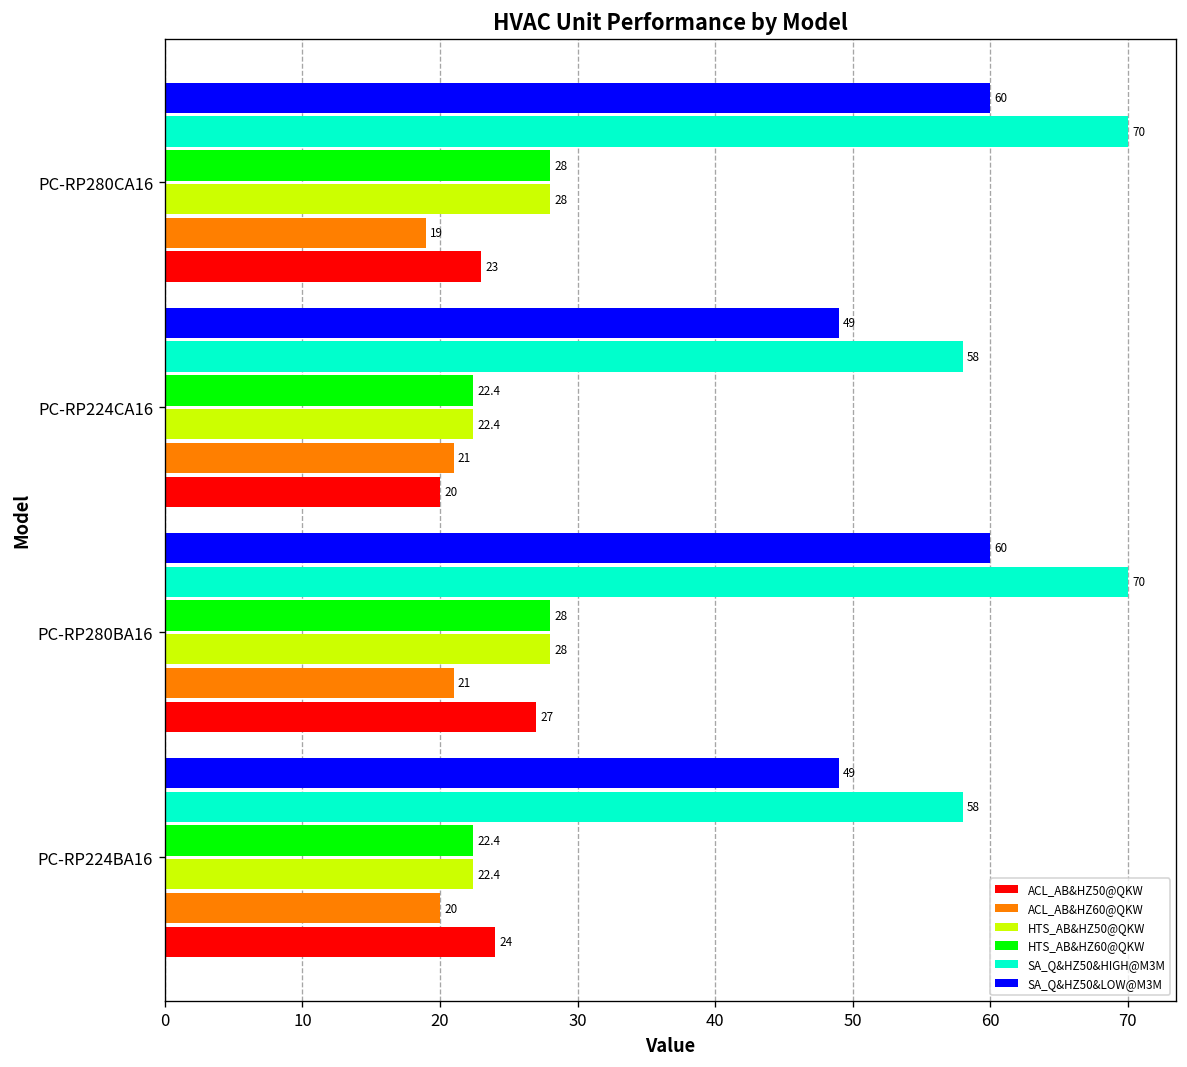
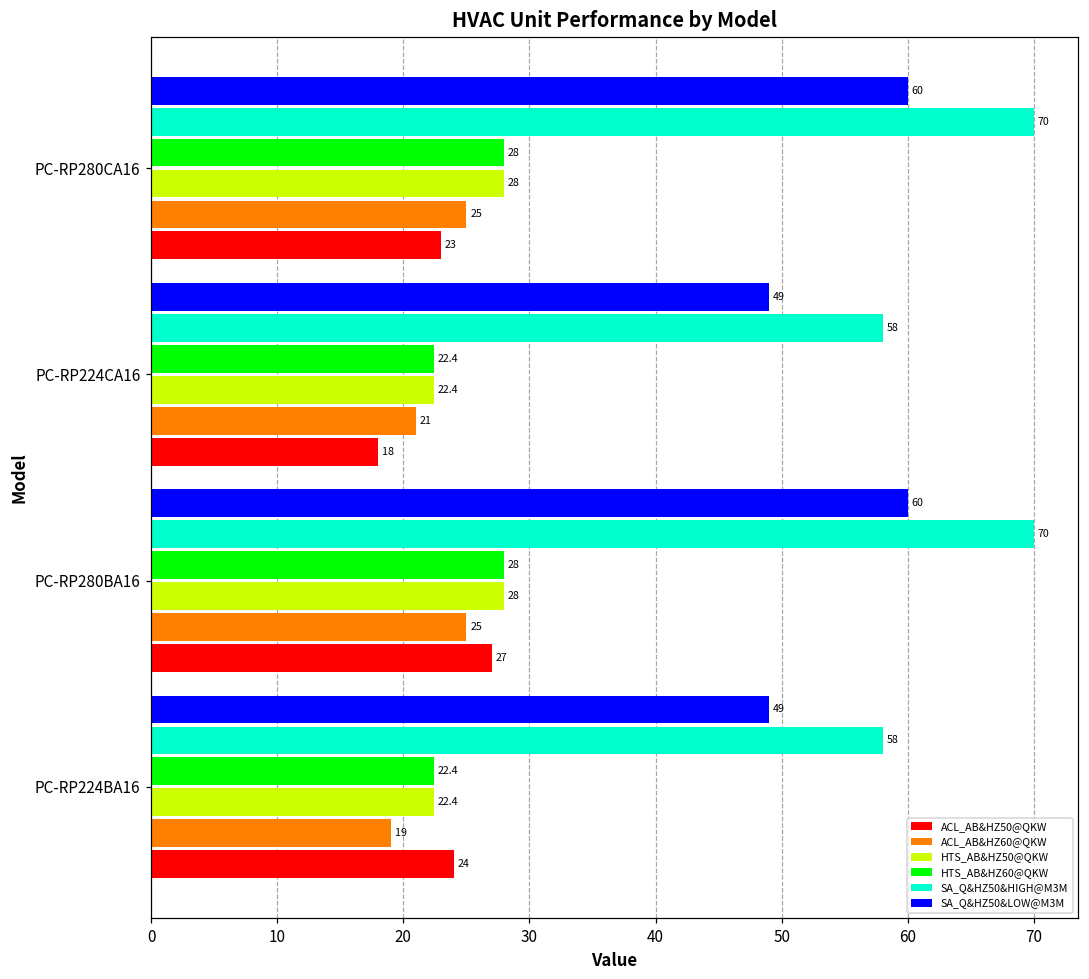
  {
    "ACL_AB&HZ50@QKW": {
      "PC-RP280CA16": 23,
-     "PC-RP224CA16": 20,
+     "PC-RP224CA16": 18,
      "PC-RP280BA16": 27,
      "PC-RP224BA16": 24
    },
    "ACL_AB&HZ60@QKW": {
-     "PC-RP280CA16": 19,
+     "PC-RP280CA16": 25,
      "PC-RP224CA16": 21,
-     "PC-RP280BA16": 21,
-     "PC-RP224BA16": 20
+     "PC-RP280BA16": 25,
+     "PC-RP224BA16": 19
    },
    "HTS_AB&HZ50@QKW": {
      "PC-RP280CA16": 28,
      "PC-RP224CA16": 22.4,
      "PC-RP280BA16": 28,
      "PC-RP224BA16": 22.4
    },
    "HTS_AB&HZ60@QKW": {
      "PC-RP280CA16": 28,
      "PC-RP224CA16": 22.4,
      "PC-RP280BA16": 28,
      "PC-RP224BA16": 22.4
    },
    "SA_Q&HZ50&HIGH@M3M": {
      "PC-RP280CA16": 70,
      "PC-RP224CA16": 58,
      "PC-RP280BA16": 70,
      "PC-RP224BA16": 58
    },
    "SA_Q&HZ50&LOW@M3M": {
      "PC-RP280CA16": 60,
      "PC-RP224CA16": 49,
      "PC-RP280BA16": 60,
      "PC-RP224BA16": 49
    }
  }
